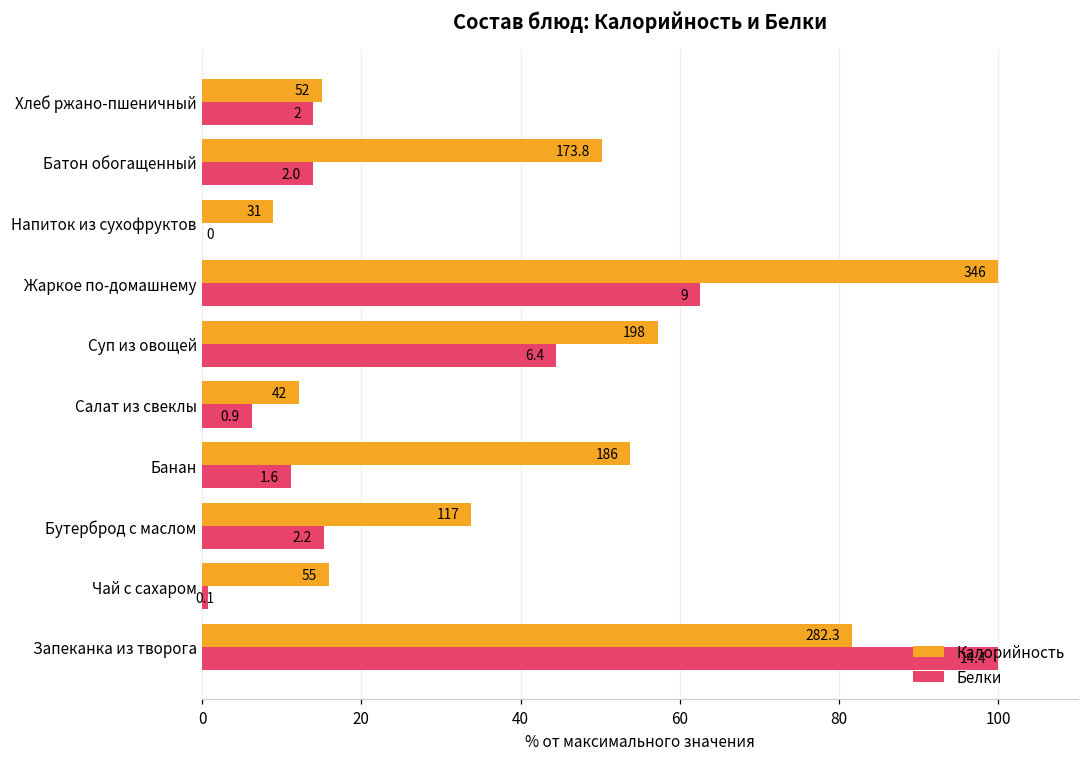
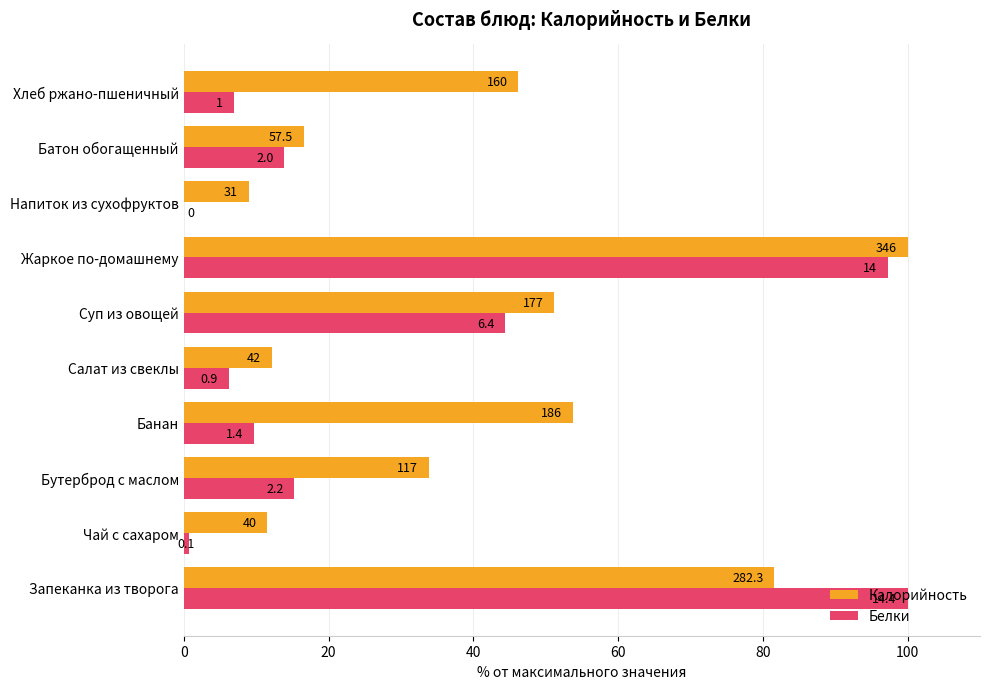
  {
    "Калорийность": {
-     "Хлеб ржано-пшеничный": 52,
-     "Батон обогащенный": 173.8,
-     "Суп из овощей": 198,
-     "Чай с сахаром": 55
+     "Хлеб ржано-пшеничный": 160,
+     "Батон обогащенный": 57.5,
+     "Суп из овощей": 177,
+     "Чай с сахаром": 40
    },
    "Белки": {
-     "Хлеб ржано-пшеничный": 2,
+     "Хлеб ржано-пшеничный": 1,
      "Напиток из сухофруктов": 0,
-     "Жаркое по-домашнему": 9,
-     "Банан": 1.6
+     "Жаркое по-домашнему": 14,
+     "Банан": 1.4
    }
  }
